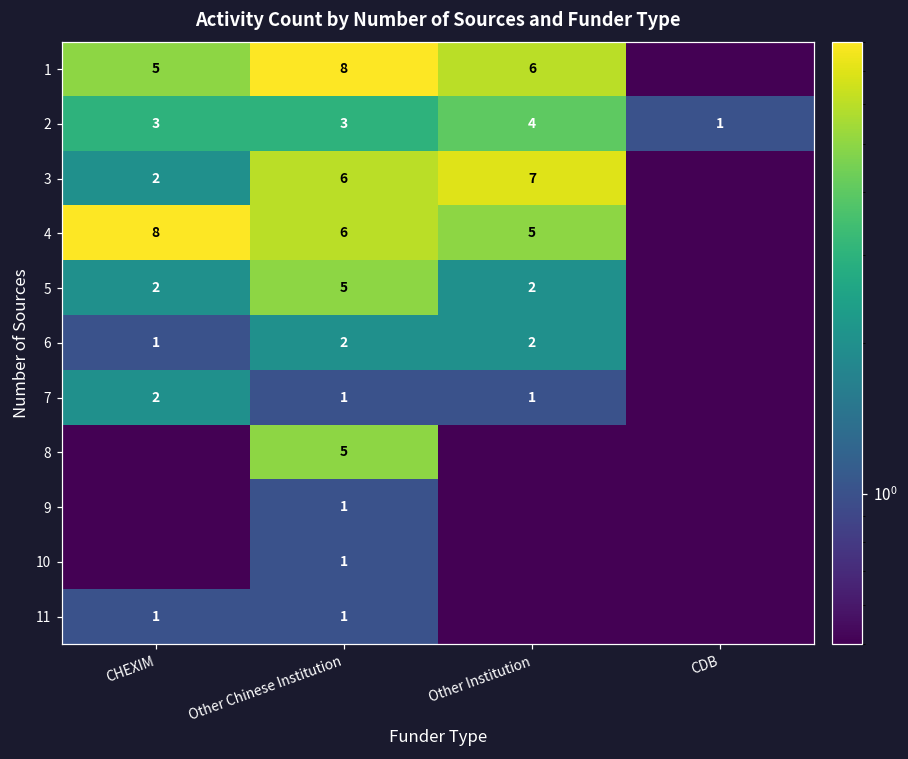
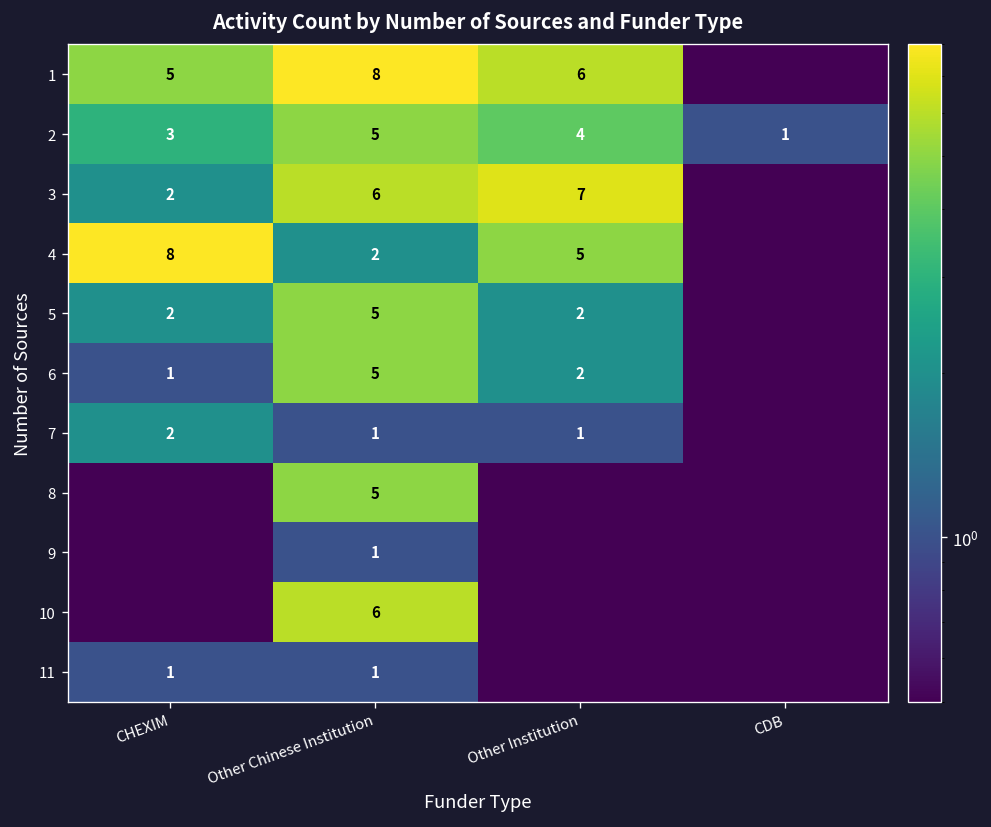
  {
    "1": {
      "CHEXIM": 5,
      "Other Chinese Institution": 8,
      "Other Institution": 6
    },
    "2": {
      "CHEXIM": 3,
-     "Other Chinese Institution": 3,
+     "Other Chinese Institution": 5,
      "Other Institution": 4,
      "CDB": 1
    },
    "3": {
      "CHEXIM": 2,
      "Other Chinese Institution": 6,
      "Other Institution": 7
    },
    "4": {
      "CHEXIM": 8,
-     "Other Chinese Institution": 6,
+     "Other Chinese Institution": 2,
      "Other Institution": 5
    },
    "5": {
      "CHEXIM": 2,
      "Other Chinese Institution": 5,
      "Other Institution": 2
    },
    "6": {
      "CHEXIM": 1,
-     "Other Chinese Institution": 2,
+     "Other Chinese Institution": 5,
      "Other Institution": 2
    },
    "7": {
      "CHEXIM": 2,
      "Other Chinese Institution": 1,
      "Other Institution": 1
    },
    "8": {
      "Other Chinese Institution": 5
    },
    "9": {
      "Other Chinese Institution": 1
    },
    "10": {
-     "Other Chinese Institution": 1
+     "Other Chinese Institution": 6
    },
    "11": {
      "CHEXIM": 1,
      "Other Chinese Institution": 1
    }
  }
